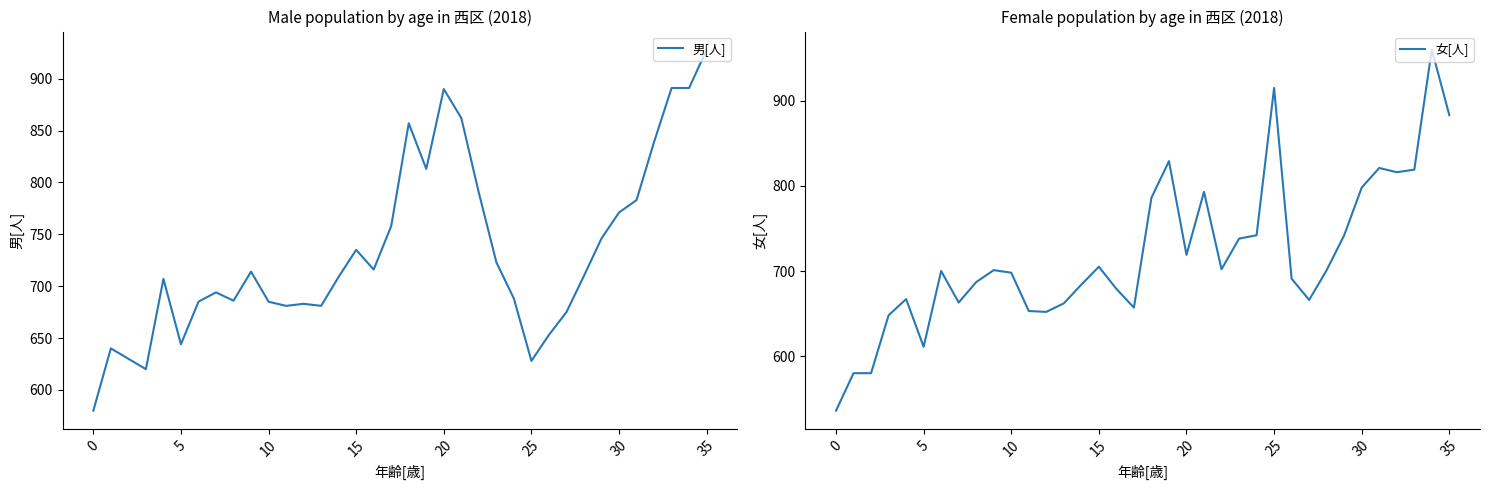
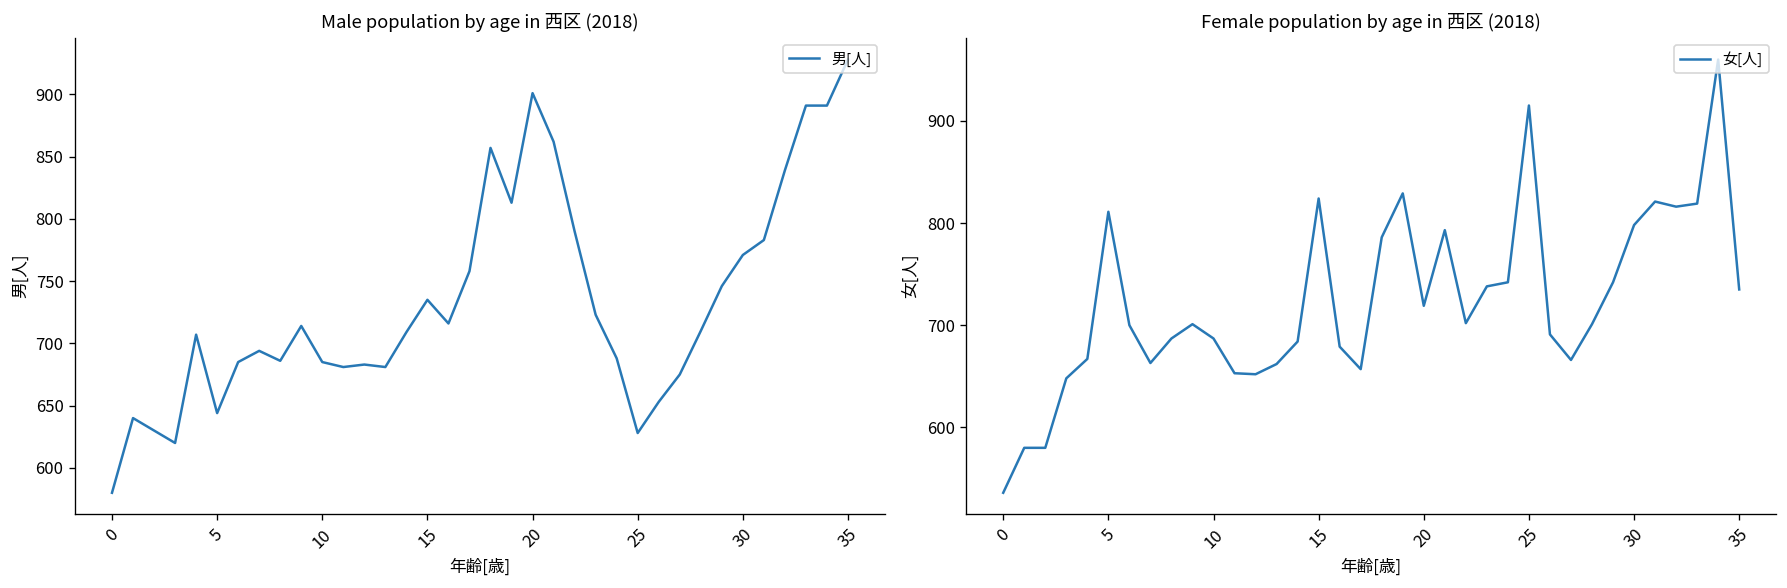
  {
    "Male population by age in 西区 (2018)": {
      "0": 580,
      "5": 644,
      "10": 685,
      "15": 735,
-     "20": 890,
+     "20": 901,
      "25": 628,
      "30": 771
    },
    "Female population by age in 西区 (2018)": {
      "0": 540,
-     "5": 610,
-     "10": 700,
-     "15": 710,
+     "5": 810,
+     "10": 690,
+     "15": 820,
      "20": 720,
      "25": 920,
      "30": 800,
-     "35": 880
+     "35": 740
    }
  }
